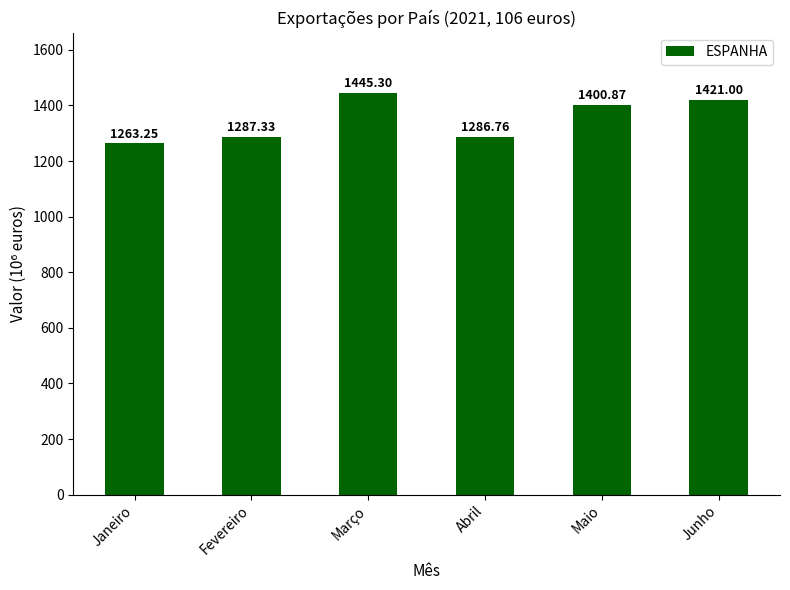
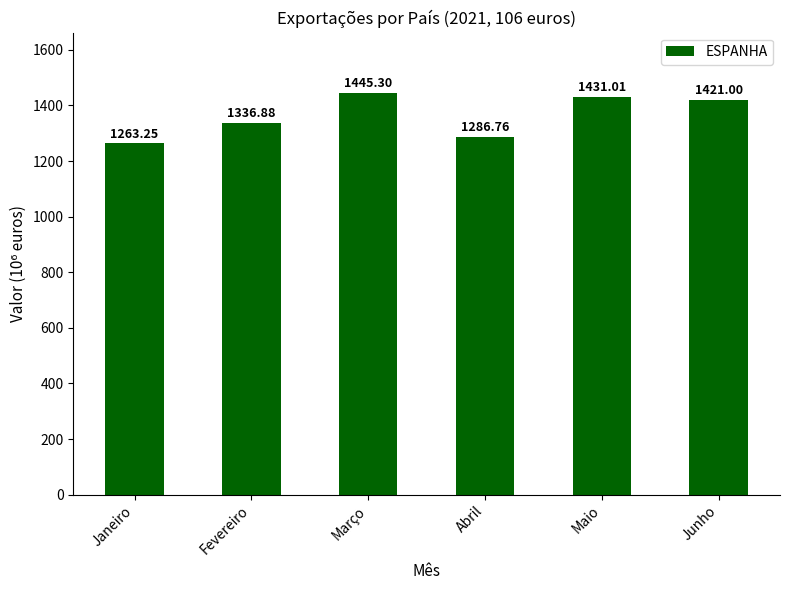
  {
    "Janeiro": 1263.25,
-   "Fevereiro": 1287.33,
+   "Fevereiro": 1336.88,
    "Março": 1445.30,
    "Abril": 1286.76,
-   "Maio": 1400.87,
+   "Maio": 1431.01,
    "Junho": 1421.00
  }
